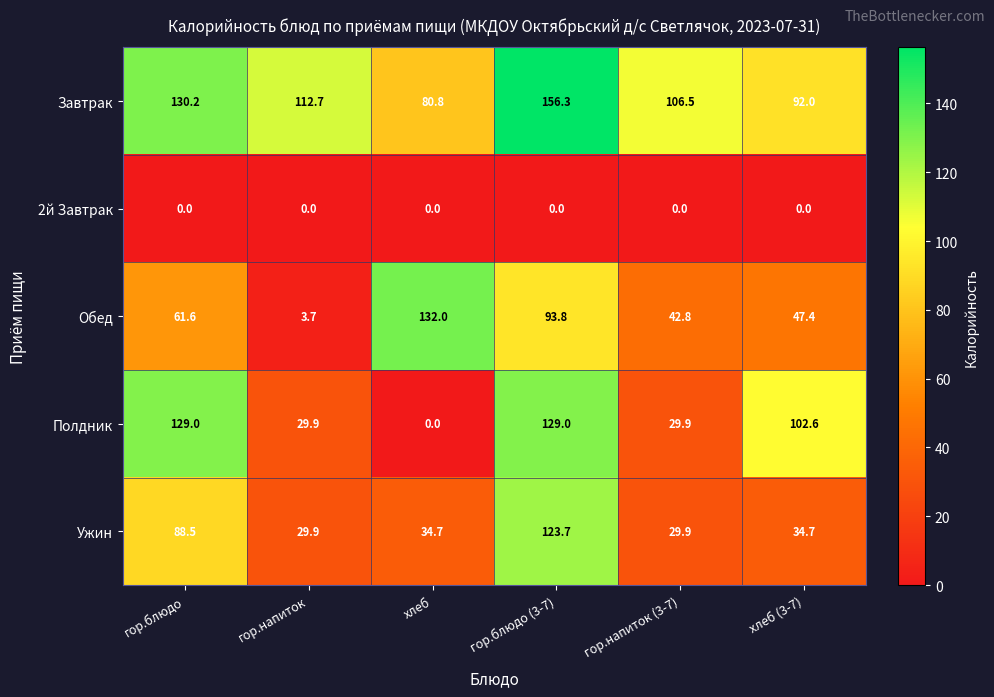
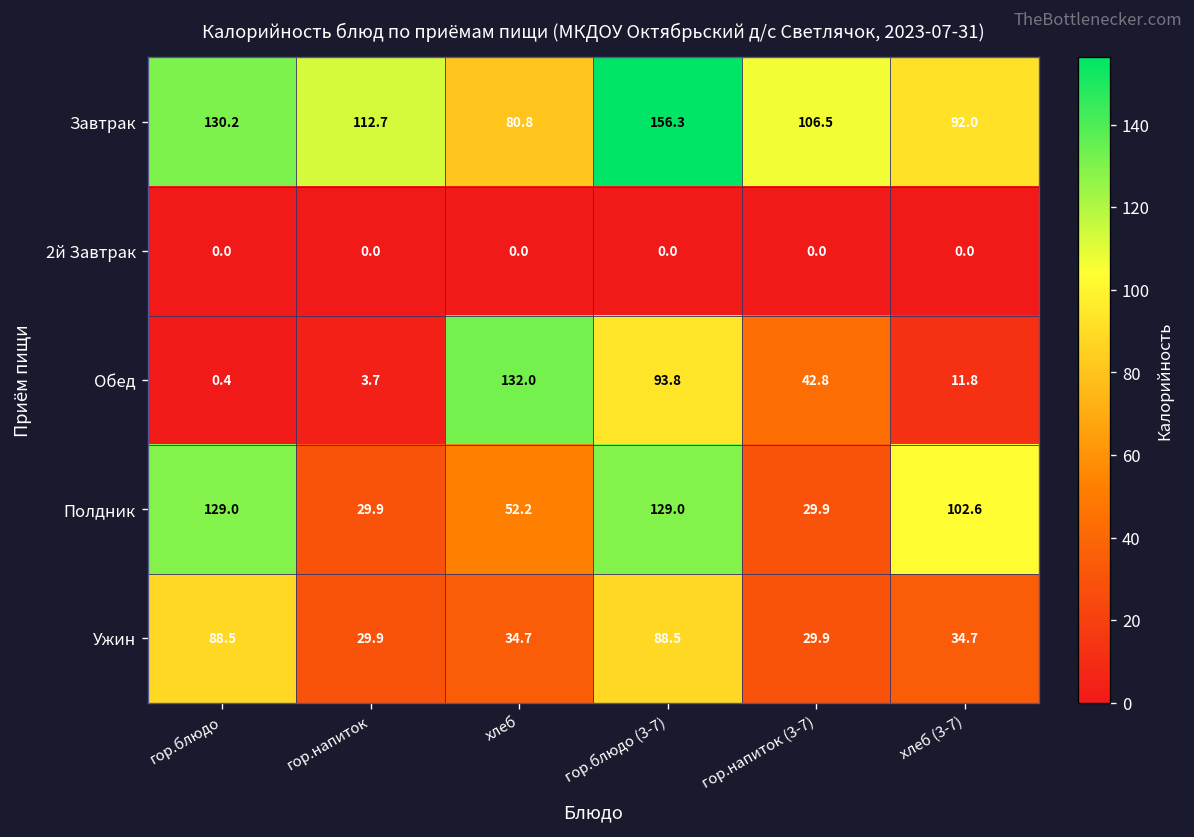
  {
    "Завтрак": {
      "гор.блюдо": 130.2,
      "гор.напиток": 112.7,
      "хлеб": 80.8,
      "гор.блюдо (3-7)": 156.3,
      "гор.напиток (3-7)": 106.5,
      "хлеб (3-7)": 92.0
    },
    "2й Завтрак": {
      "гор.блюдо": 0.0,
      "гор.напиток": 0.0,
      "хлеб": 0.0,
      "гор.блюдо (3-7)": 0.0,
      "гор.напиток (3-7)": 0.0,
      "хлеб (3-7)": 0.0
    },
    "Обед": {
-     "гор.блюдо": 61.6,
+     "гор.блюдо": 0.4,
      "гор.напиток": 3.7,
      "хлеб": 132.0,
      "гор.блюдо (3-7)": 93.8,
      "гор.напиток (3-7)": 42.8,
-     "хлеб (3-7)": 47.4
+     "хлеб (3-7)": 11.8
    },
    "Полдник": {
      "гор.блюдо": 129.0,
      "гор.напиток": 29.9,
-     "хлеб": 0.0,
+     "хлеб": 52.2,
      "гор.блюдо (3-7)": 129.0,
      "гор.напиток (3-7)": 29.9,
      "хлеб (3-7)": 102.6
    },
    "Ужин": {
      "гор.блюдо": 88.5,
      "гор.напиток": 29.9,
      "хлеб": 34.7,
-     "гор.блюдо (3-7)": 123.7,
+     "гор.блюдо (3-7)": 88.5,
      "гор.напиток (3-7)": 29.9,
      "хлеб (3-7)": 34.7
    }
  }
